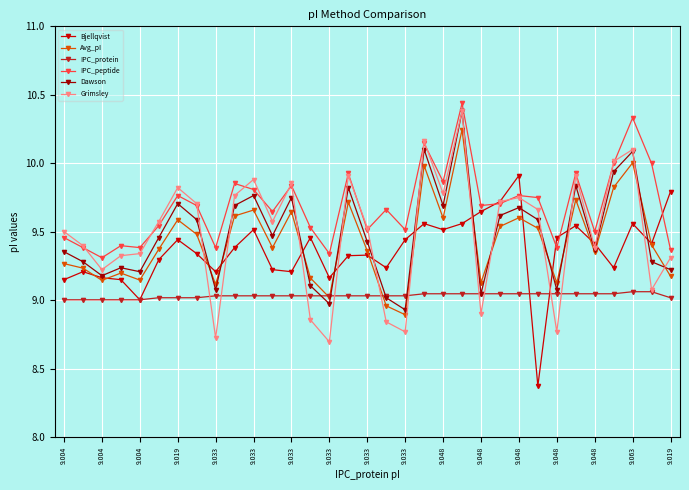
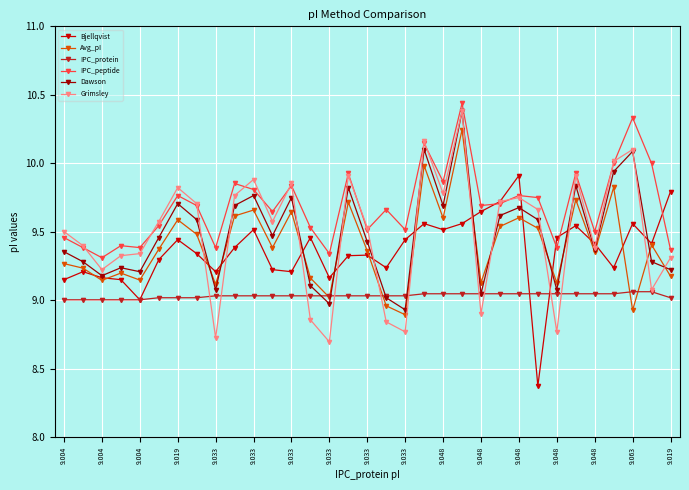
  {
    "Avg_pI": {
-     "9.063": 10.00
+     "9.063": 8.93
    },
    "IPC_peptide": {
      "9.063": 10.33
    }
  }
